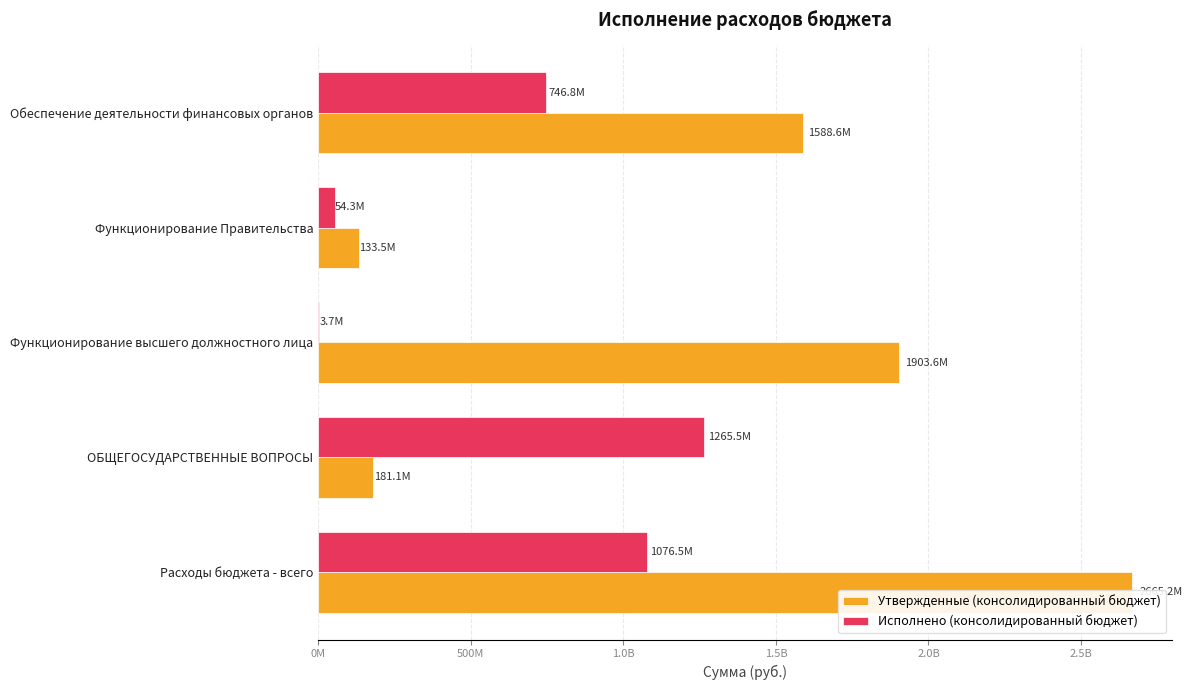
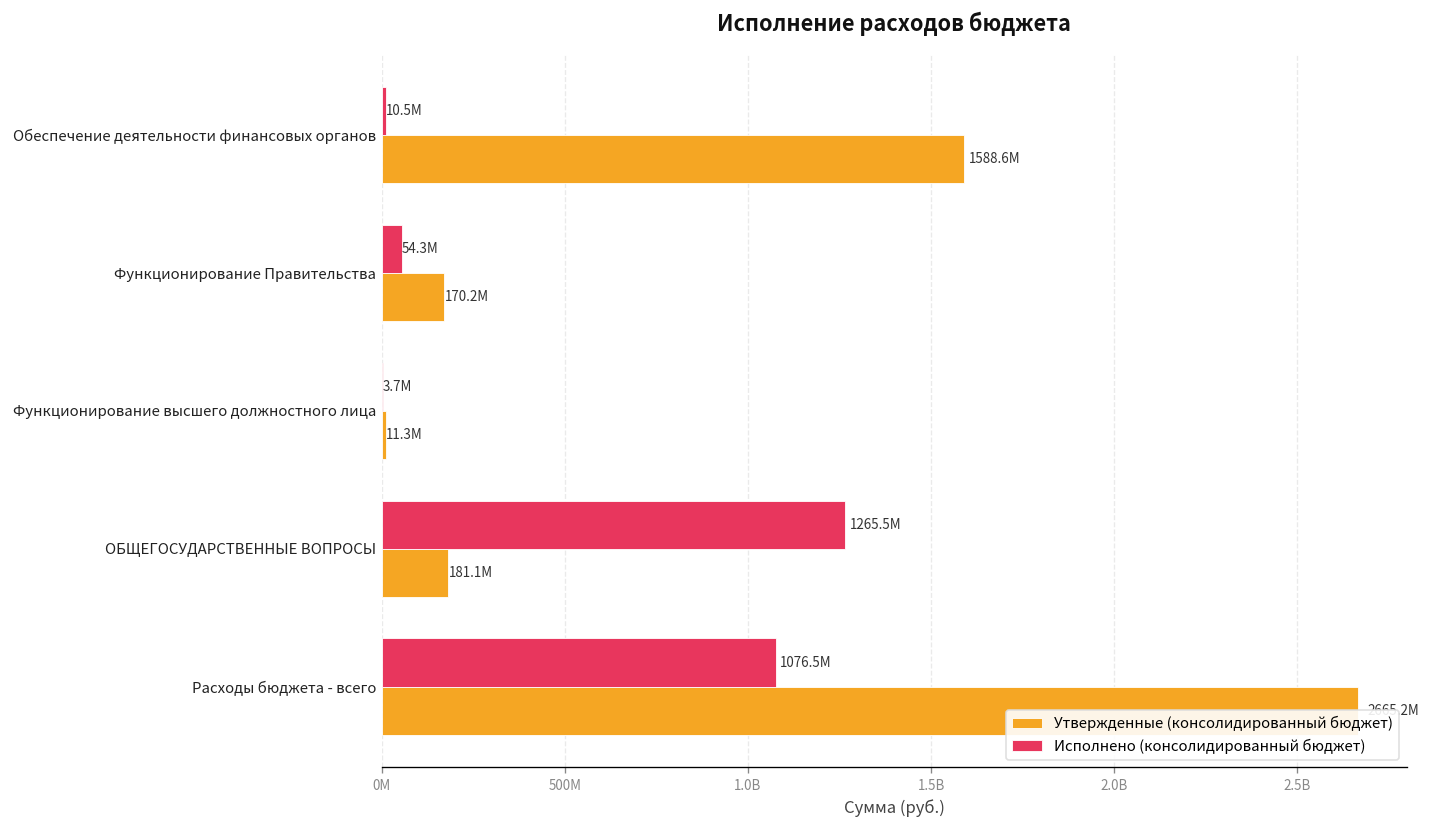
  {
    "Утвержденные (консолидированный бюджет)": {
      "Обеспечение деятельности финансовых органов": "1588.6M",
-     "Функционирование Правительства": "133.5M",
-     "Функционирование высшего должностного лица": "1903.6M",
+     "Функционирование Правительства": "170.2M",
+     "Функционирование высшего должностного лица": "11.3M",
      "ОБЩЕГОСУДАРСТВЕННЫЕ ВОПРОСЫ": "181.1M"
    },
    "Исполнено (консолидированный бюджет)": {
-     "Обеспечение деятельности финансовых органов": "746.8M",
+     "Обеспечение деятельности финансовых органов": "10.5M",
      "Функционирование Правительства": "54.3M",
      "Функционирование высшего должностного лица": "3.7M",
      "ОБЩЕГОСУДАРСТВЕННЫЕ ВОПРОСЫ": "1265.5M",
      "Расходы бюджета - всего": "1076.5M"
    }
  }
